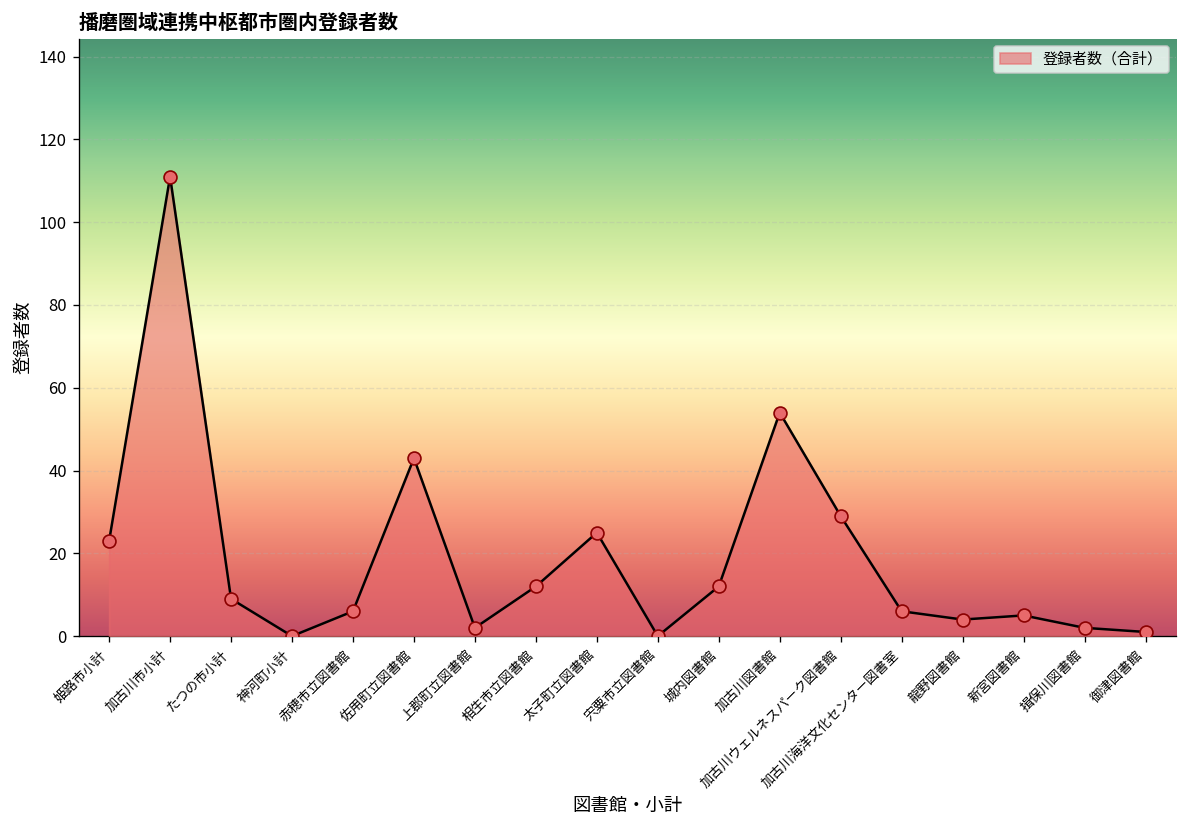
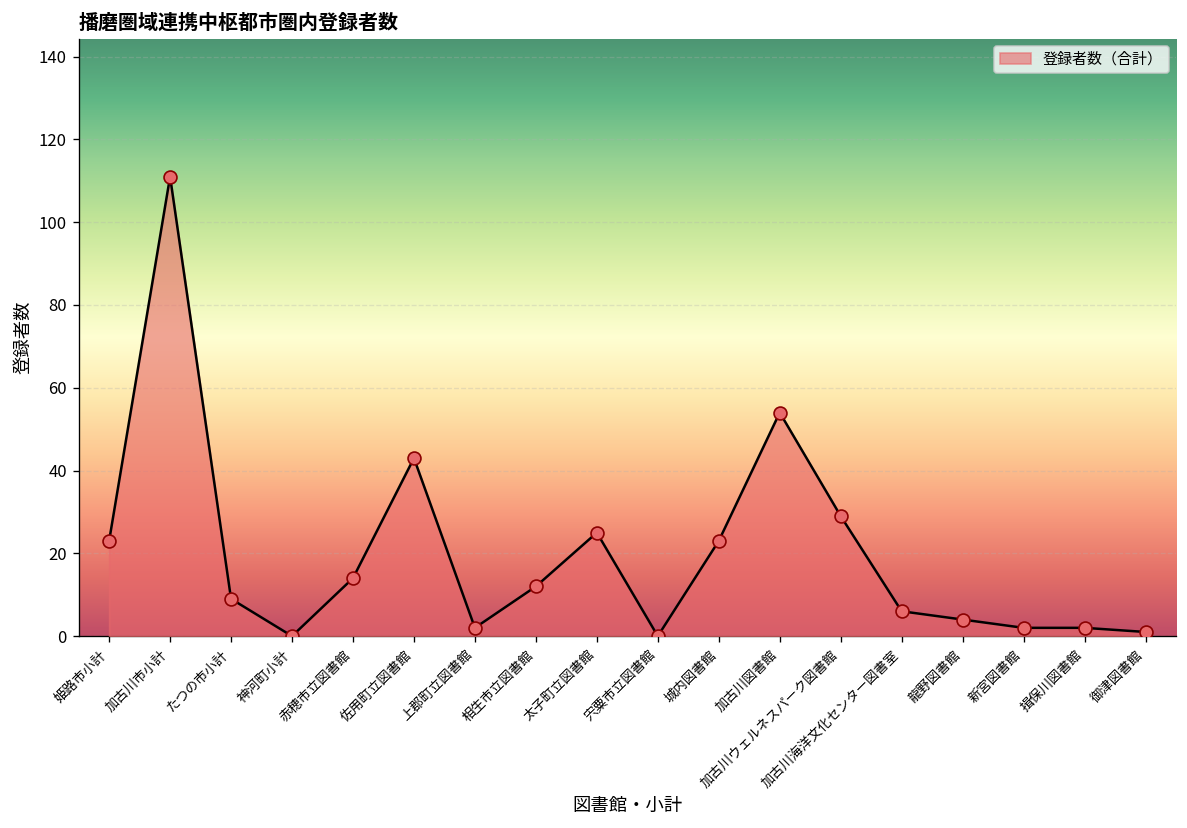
  {
    "姫路市小計": 23,
    "加古川市小計": 111,
    "たつの市小計": 9,
    "神河町小計": 0,
-   "赤穂市立図書館": 6,
+   "赤穂市立図書館": 14,
    "佐用町立図書館": 43,
    "上郡町立図書館": 2,
    "相生市立図書館": 12,
    "太子町立図書館": 25,
    "宍粟市立図書館": 0,
-   "城内図書館": 12,
+   "城内図書館": 23,
    "加古川図書館": 54,
    "加古川ウェルネスパーク図書館": 29,
    "加古川海洋文化センター図書室": 6,
    "龍野図書館": 4,
-   "新宮図書館": 5,
+   "新宮図書館": 2,
    "揖保川図書館": 2,
    "御津図書館": 1
  }
